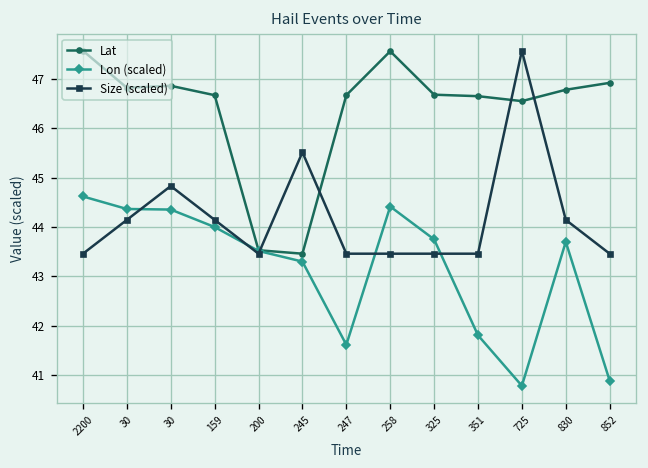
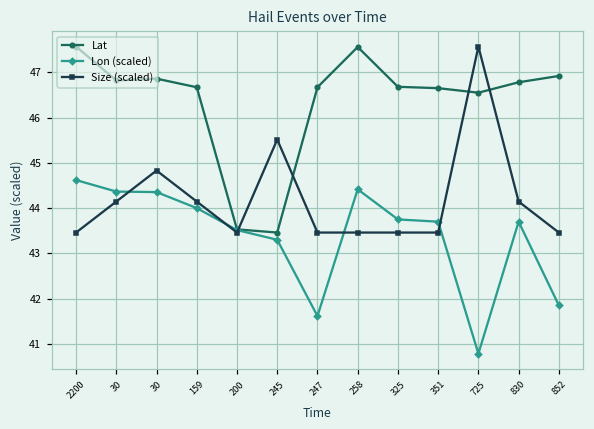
  {
    "Lon (scaled)": {
      "2200": 44.6,
      "159": 44.0,
      "245": 43.3,
      "247": 41.6,
      "258": 44.4,
      "325": 43.8,
-     "351": 41.8,
+     "351": 43.7,
      "725": 40.8,
      "830": 43.7,
-     "852": 40.9
+     "852": 41.8
    }
  }
